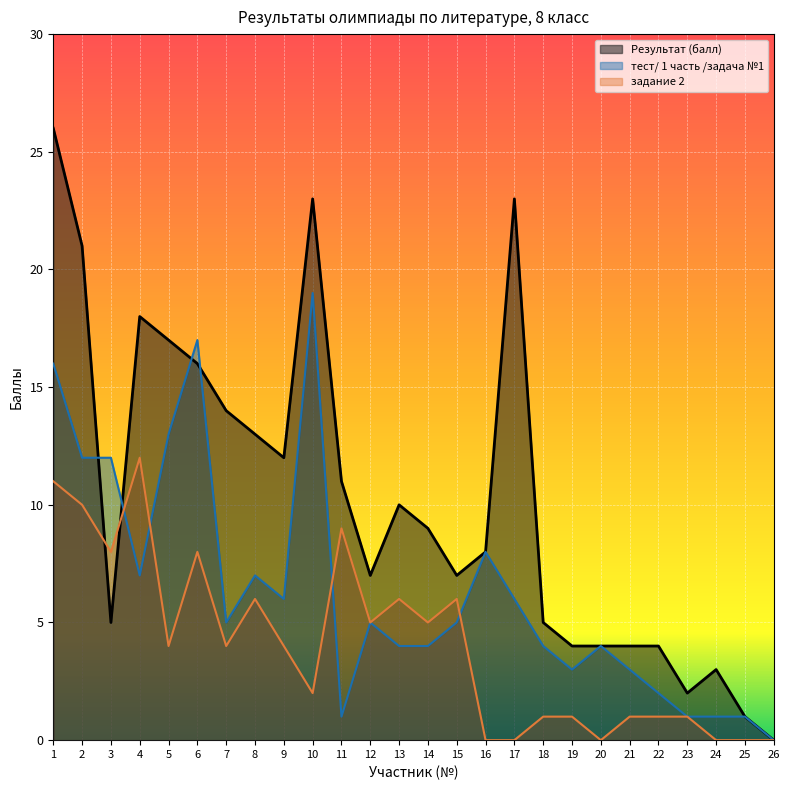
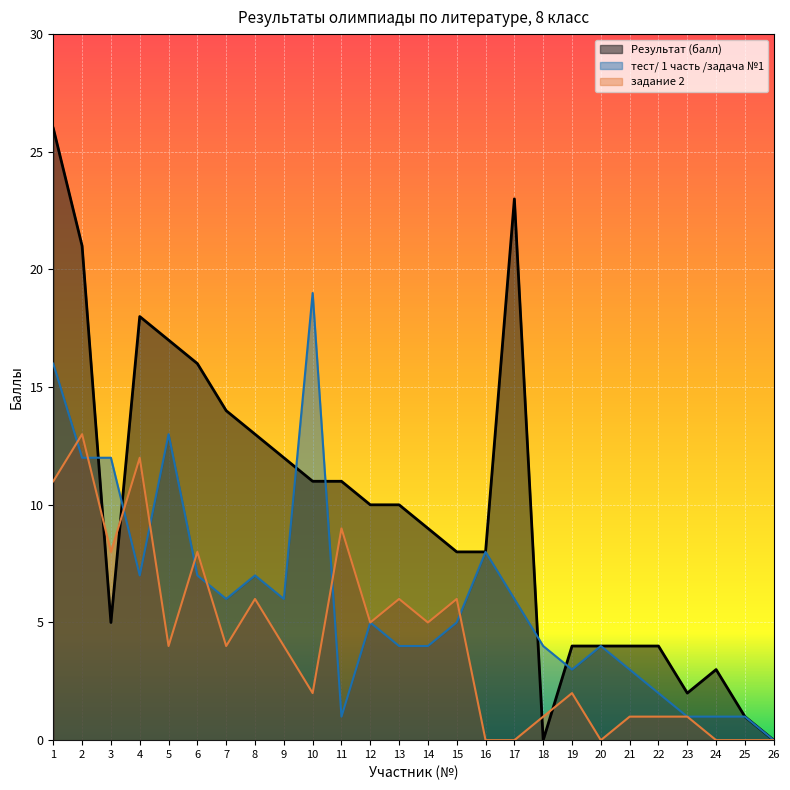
  {
    "Результат (балл)": {
      "1": 26,
      "2": 21,
      "3": 5,
      "4": 18,
      "5": 17,
      "6": 16,
      "7": 14,
      "8": 13,
      "9": 12,
-     "10": 23,
+     "10": 11,
      "11": 11,
-     "12": 7,
+     "12": 10,
      "13": 10,
      "14": 9,
-     "15": 7,
+     "15": 8,
      "17": 23,
-     "18": 5,
+     "18": 0,
      "19": 4,
      "21": 4,
      "22": 4,
      "23": 2,
      "24": 3
    },
    "тест/ 1 часть /задача №1": {
      "1": 16,
      "2": 12,
      "3": 12,
      "4": 7,
      "5": 13,
-     "6": 17,
-     "7": 5,
+     "6": 7,
+     "7": 6,
      "8": 7,
      "9": 6,
      "10": 19,
      "11": 1,
      "13": 4,
      "14": 4,
      "15": 5,
      "17": 6,
      "18": 4,
      "19": 3,
      "21": 3,
      "22": 2,
      "24": 1
    },
    "задание 2": {
      "1": 11,
-     "2": 10,
+     "2": 13,
      "3": 8,
      "4": 12,
      "5": 4,
      "6": 8,
      "7": 4,
      "8": 6,
      "9": 4,
      "10": 2,
      "11": 9,
      "13": 6,
      "14": 5,
      "15": 6,
      "16": 0,
      "17": 0,
      "18": 1,
-     "19": 1,
+     "19": 2,
      "20": 0,
      "21": 1,
      "22": 1,
      "24": 0,
      "25": 0
    }
  }
